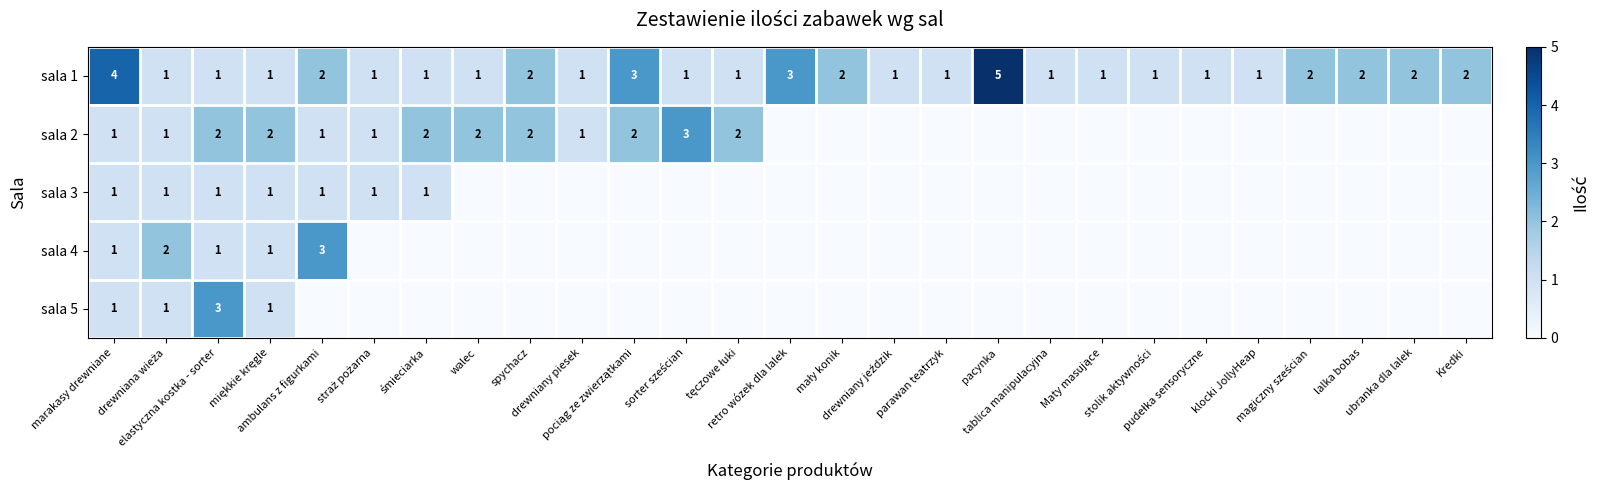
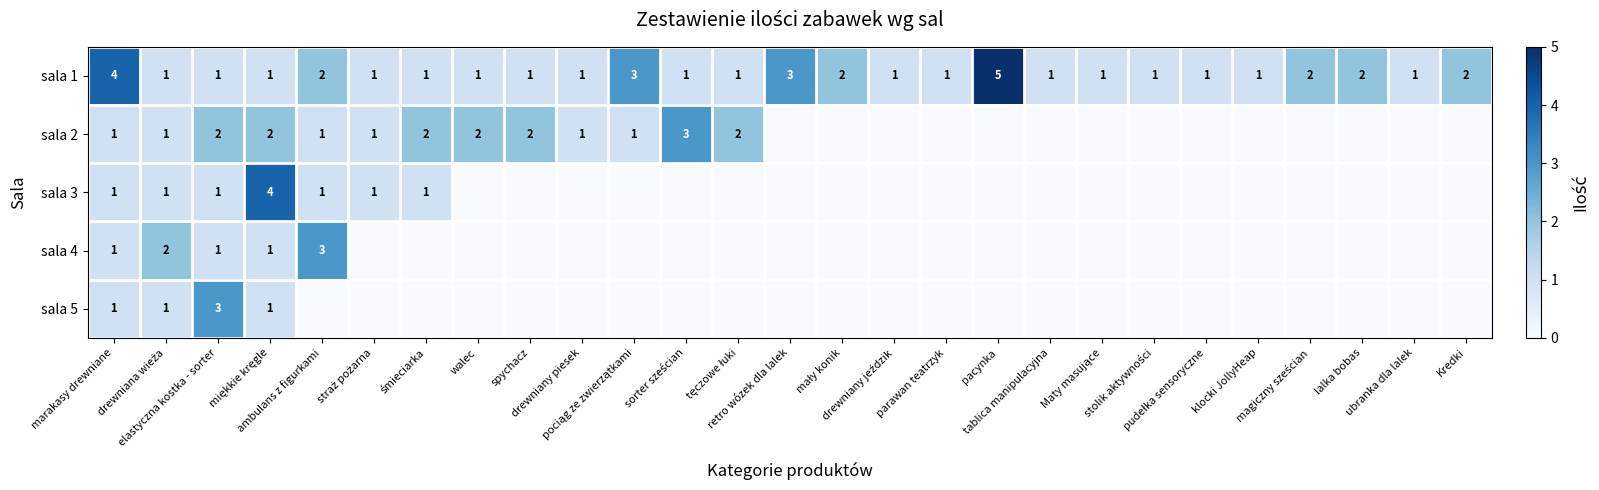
  {
    "sala 1": {
      "marakasy drewniane": 4,
      "drewniana wieża": 1,
      "elastyczna kostka - sorter": 1,
      "miękkie kręgle": 1,
      "ambulans z figurkami": 2,
      "straż pożarna": 1,
      "śmieciarka": 1,
      "walec": 1,
-     "spychacz": 2,
+     "spychacz": 1,
      "drewniany piesek": 1,
      "pociąg ze zwierzątkami": 3,
      "sorter sześcian": 1,
      "tęczowe łuki": 1,
      "retro wózek dla lalek": 3,
      "mały konik": 2,
      "drewniany jeździk": 1,
      "parawan teatrzyk": 1,
      "pacynka": 5,
      "tablica manipulacyjna": 1,
      "Maty masujące": 1,
      "stolik aktywności": 1,
      "pudełka sensoryczne": 1,
      "klocki JollyHeap": 1,
      "magiczny sześcian": 2,
      "lalka bobas": 2,
-     "ubranka dla lalek": 2,
+     "ubranka dla lalek": 1,
      "Kredki": 2
    },
    "sala 2": {
      "marakasy drewniane": 1,
      "drewniana wieża": 1,
      "elastyczna kostka - sorter": 2,
      "miękkie kręgle": 2,
      "ambulans z figurkami": 1,
      "straż pożarna": 1,
      "śmieciarka": 2,
      "walec": 2,
      "spychacz": 2,
      "drewniany piesek": 1,
-     "pociąg ze zwierzątkami": 2,
+     "pociąg ze zwierzątkami": 1,
      "sorter sześcian": 3,
      "tęczowe łuki": 2
    },
    "sala 3": {
      "marakasy drewniane": 1,
      "drewniana wieża": 1,
      "elastyczna kostka - sorter": 1,
-     "miękkie kręgle": 1,
+     "miękkie kręgle": 4,
      "ambulans z figurkami": 1,
      "straż pożarna": 1,
      "śmieciarka": 1
    },
    "sala 4": {
      "marakasy drewniane": 1,
      "drewniana wieża": 2,
      "elastyczna kostka - sorter": 1,
      "miękkie kręgle": 1,
      "ambulans z figurkami": 3
    },
    "sala 5": {
      "marakasy drewniane": 1,
      "drewniana wieża": 1,
      "elastyczna kostka - sorter": 3,
      "miękkie kręgle": 1
    }
  }
